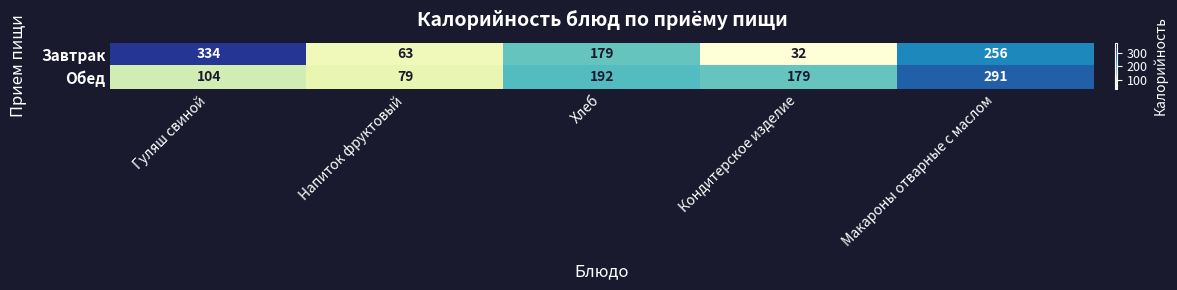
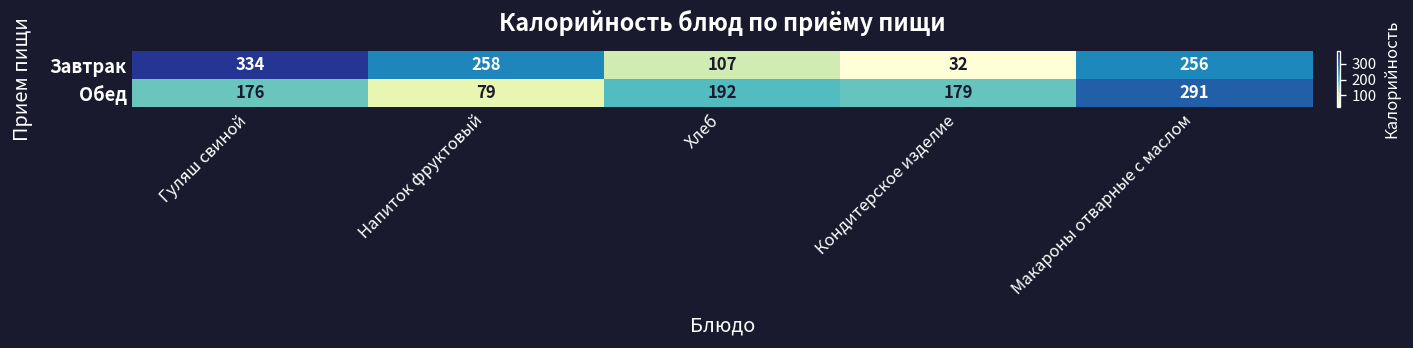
  {
    "Завтрак": {
      "Гуляш свиной": 334,
-     "Напиток фруктовый": 63,
-     "Хлеб": 179,
+     "Напиток фруктовый": 258,
+     "Хлеб": 107,
      "Кондитерское изделие": 32,
      "Макароны отварные с маслом": 256
    },
    "Обед": {
-     "Гуляш свиной": 104,
+     "Гуляш свиной": 176,
      "Напиток фруктовый": 79,
      "Хлеб": 192,
      "Кондитерское изделие": 179,
      "Макароны отварные с маслом": 291
    }
  }
